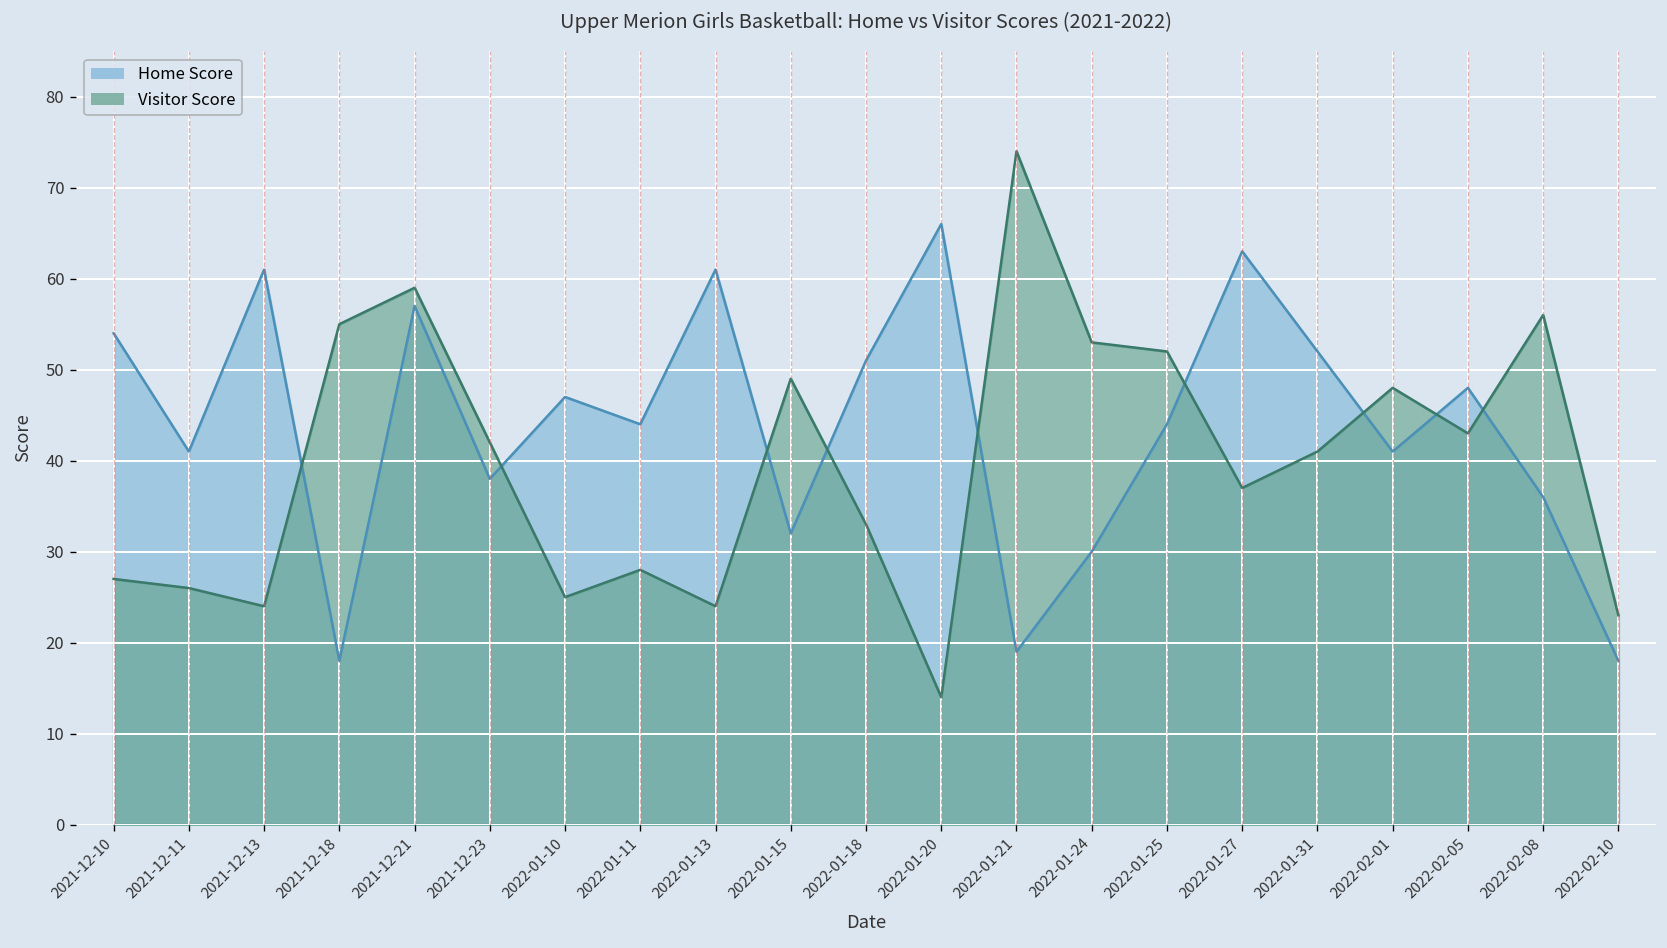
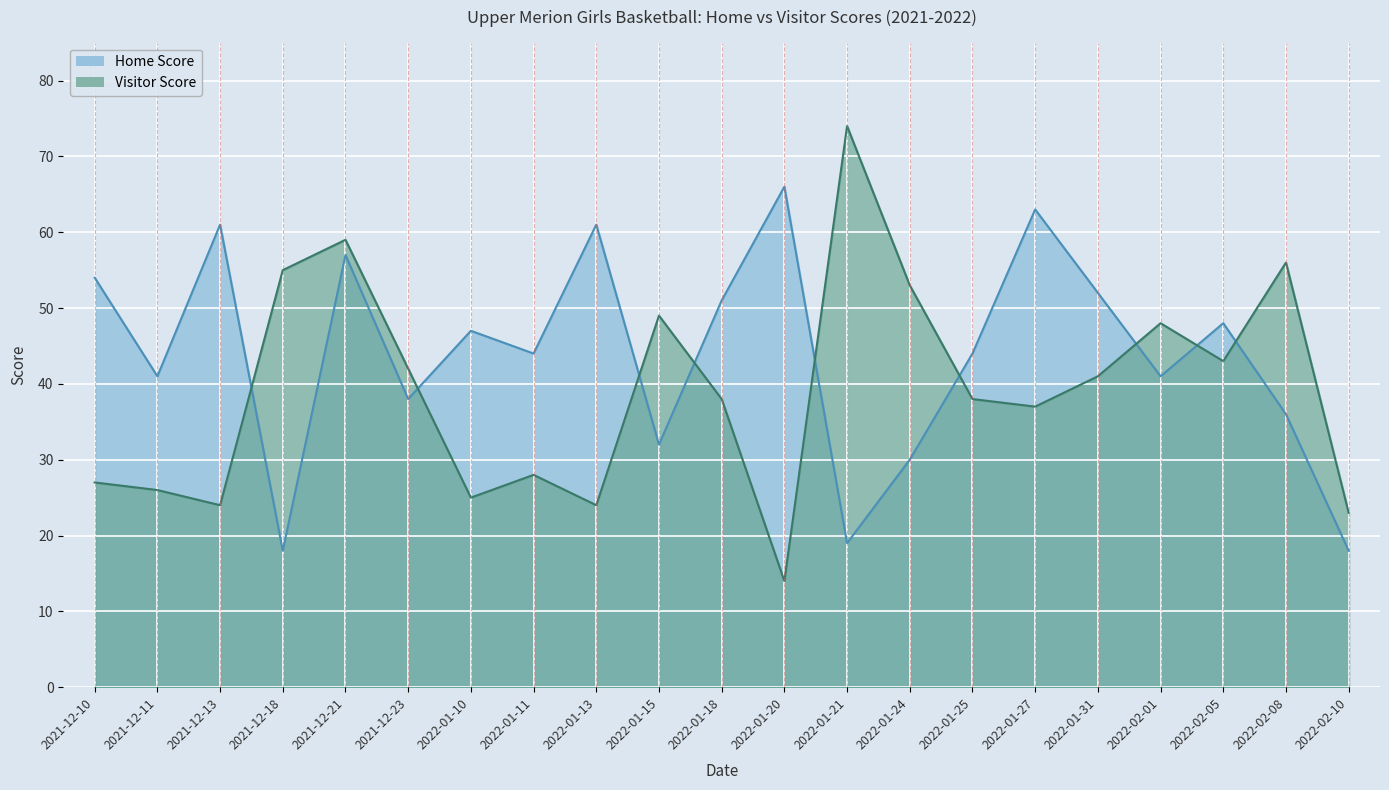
  {
    "Home Score": {
      "2021-12-10": 54,
      "2021-12-11": 41,
      "2021-12-13": 61,
      "2021-12-18": 18,
      "2021-12-21": 57,
      "2021-12-23": 38,
      "2022-01-10": 47,
      "2022-01-11": 44,
      "2022-01-13": 61,
      "2022-01-15": 32,
      "2022-01-18": 51,
      "2022-01-20": 66,
      "2022-01-21": 19,
      "2022-01-24": 30,
      "2022-01-25": 44,
      "2022-01-27": 63,
      "2022-01-31": 52,
      "2022-02-01": 41,
      "2022-02-05": 48,
      "2022-02-08": 36,
      "2022-02-10": 18
    },
    "Visitor Score": {
      "2021-12-10": 27,
      "2021-12-11": 26,
      "2021-12-13": 24,
      "2021-12-18": 55,
      "2021-12-21": 59,
      "2021-12-23": 42,
      "2022-01-10": 25,
      "2022-01-11": 28,
      "2022-01-13": 24,
      "2022-01-15": 49,
-     "2022-01-18": 33,
+     "2022-01-18": 38,
      "2022-01-20": 14,
      "2022-01-21": 74,
      "2022-01-24": 53,
-     "2022-01-25": 52,
+     "2022-01-25": 38,
      "2022-01-27": 37,
      "2022-01-31": 41,
      "2022-02-01": 48,
      "2022-02-05": 43,
      "2022-02-08": 56,
      "2022-02-10": 23
    }
  }
